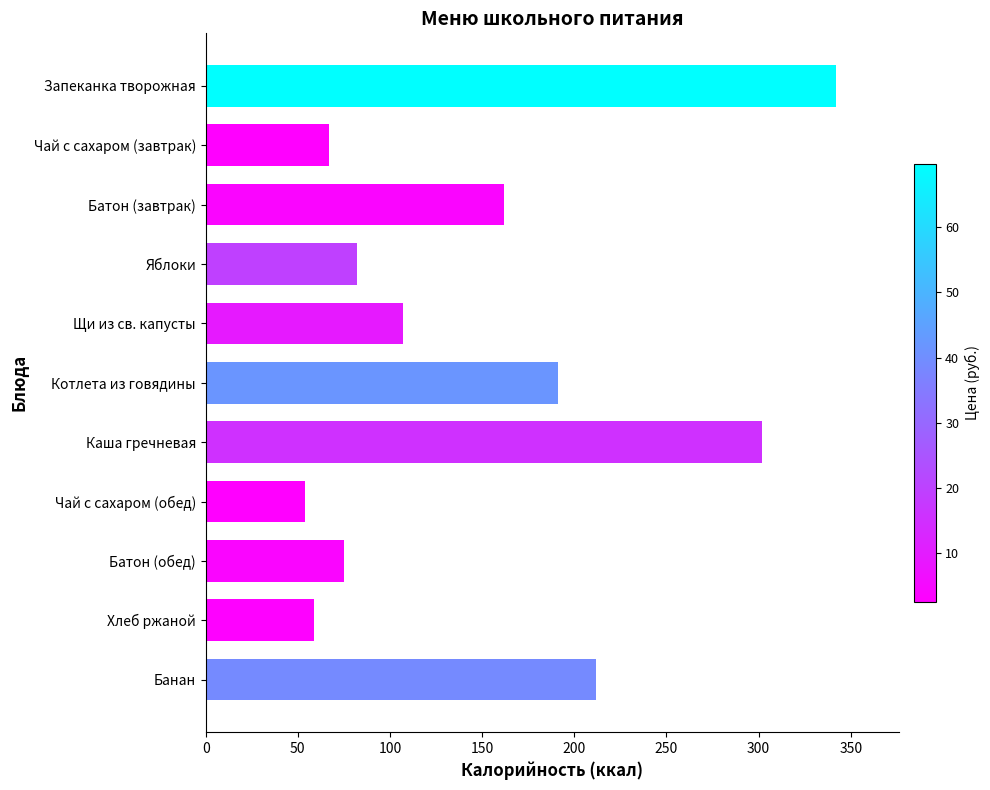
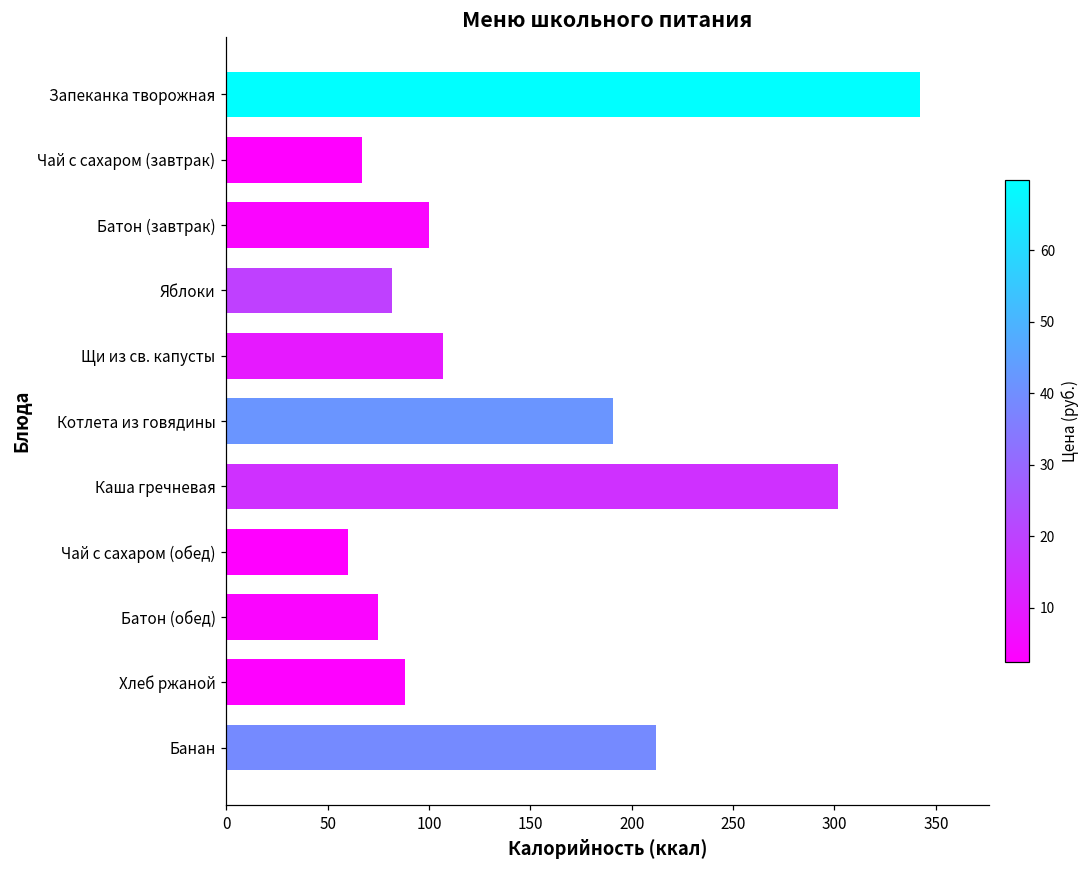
  {
    "Запеканка творожная": 342,
    "Чай с сахаром (завтрак)": 67,
-   "Батон (завтрак)": 162,
+   "Батон (завтрак)": 100,
    "Яблоки": 82,
    "Щи из св. капусты": 107,
    "Котлета из говядины": 191,
    "Каша гречневая": 302,
-   "Чай с сахаром (обед)": 54,
+   "Чай с сахаром (обед)": 60,
    "Батон (обед)": 75,
-   "Хлеб ржаной": 59,
+   "Хлеб ржаной": 88,
    "Банан": 212
  }
